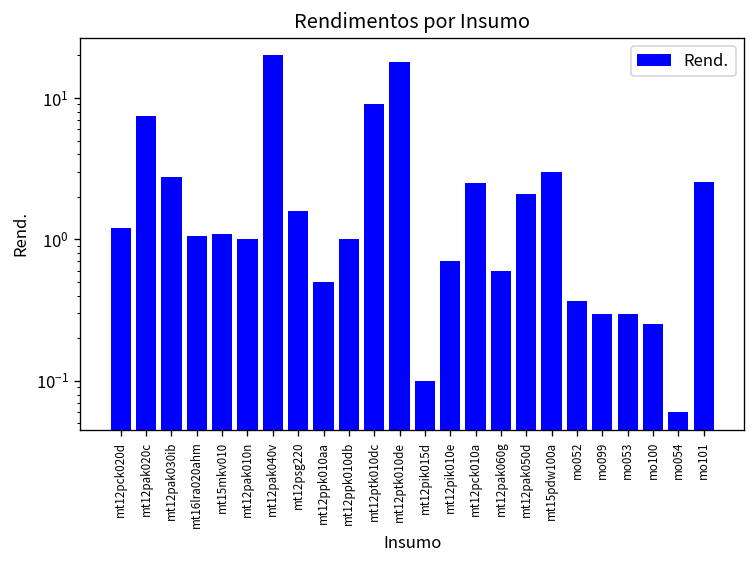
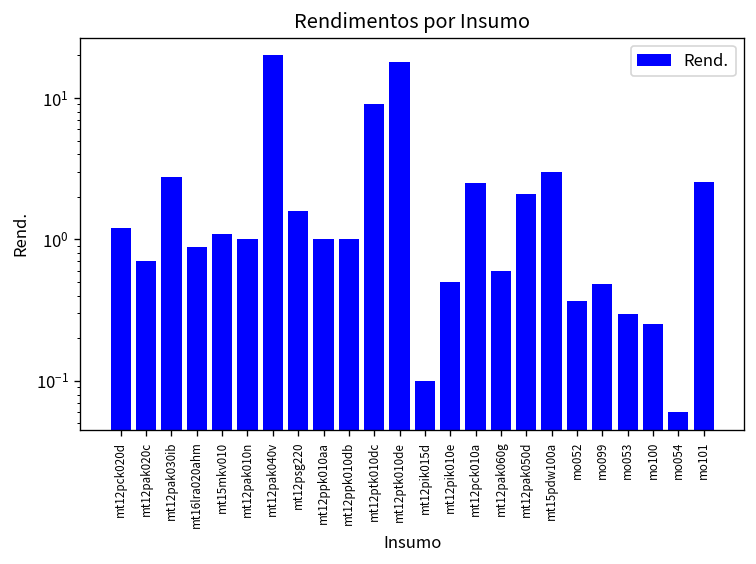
  {
    "mt12pck020d": 1.2,
-   "mt12pak020c": 7,
+   "mt12pak020c": 0.7,
    "mt12pak030ib": 2.8,
-   "mt16lra020ahm": 1.1,
+   "mt16lra020ahm": 0.9,
    "mt15mkv010": 1.1,
    "mt12pak010n": 1.0,
    "mt12pak040v": 20,
    "mt12psg220": 1.6,
-   "mt12ppk010aa": 0.5,
+   "mt12ppk010aa": 1.0,
    "mt12ppk010db": 1.0,
    "mt12ptk010dc": 9,
    "mt12ptk010de": 18,
    "mt12pik015d": 0.10,
-   "mt12pik010e": 0.7,
+   "mt12pik010e": 0.5,
    "mt12pck010a": 2.5,
    "mt12pak060g": 0.6,
    "mt12pak050d": 2.1,
    "mt15pdw100a": 3.0,
    "mo052": 0.36,
-   "mo099": 0.30,
+   "mo099": 0.48,
    "mo053": 0.30,
    "mo100": 0.25,
    "mo054": 0.06,
    "mo101": 2.6
  }
